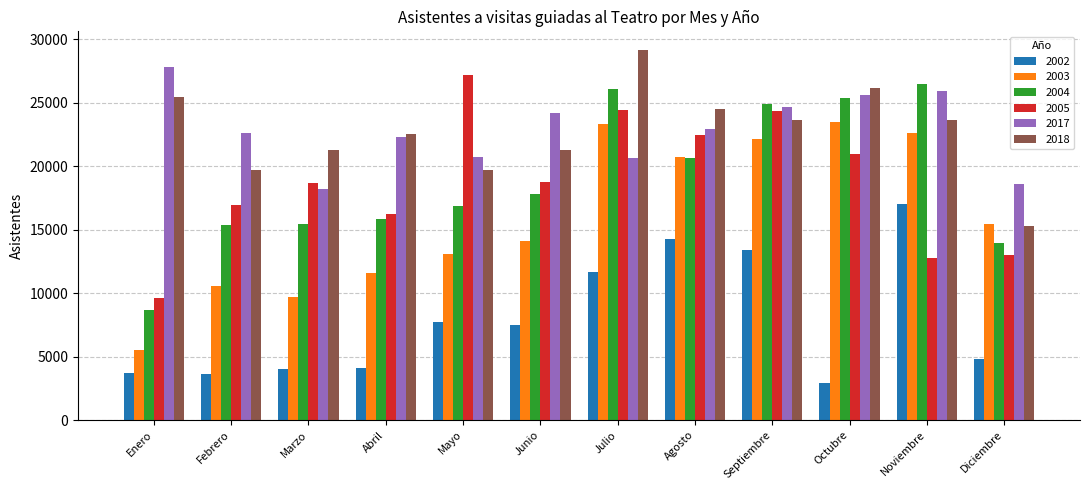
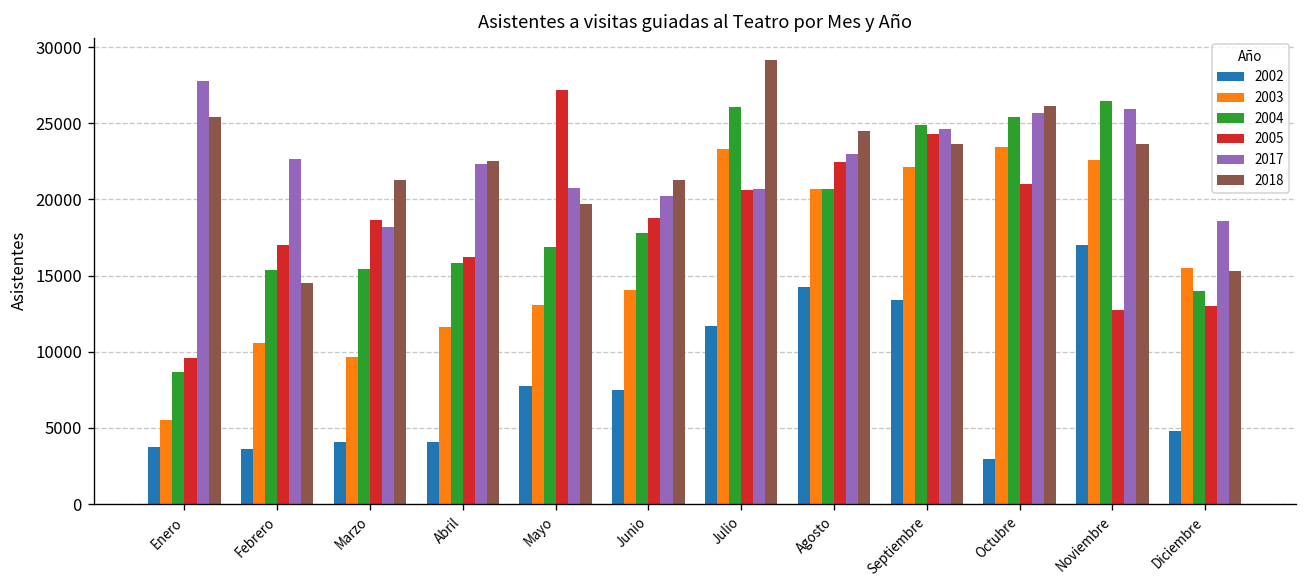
  {
    "2002": {
      "Enero": 3700,
      "Febrero": 3600,
      "Marzo": 4100,
      "Abril": 4100,
      "Mayo": 7800,
      "Junio": 7500,
      "Julio": 11700,
      "Agosto": 14200,
      "Septiembre": 13400,
      "Octubre": 2900,
      "Noviembre": 17000,
      "Diciembre": 4800
    },
    "2003": {
      "Enero": 5500,
      "Febrero": 10600,
      "Marzo": 9700,
      "Abril": 11600,
      "Mayo": 13000,
      "Junio": 14100,
      "Julio": 23300,
      "Agosto": 20700,
      "Septiembre": 22100,
      "Octubre": 23500,
      "Noviembre": 22600,
      "Diciembre": 15500
    },
    "2004": {
      "Enero": 8700,
      "Febrero": 15400,
      "Marzo": 15400,
      "Abril": 15800,
      "Mayo": 16900,
      "Junio": 17800,
      "Julio": 26000,
      "Agosto": 20700,
      "Septiembre": 24900,
      "Octubre": 25400,
      "Noviembre": 26500,
      "Diciembre": 14000
    },
    "2005": {
      "Enero": 9600,
      "Febrero": 17000,
      "Marzo": 18700,
      "Abril": 16200,
      "Mayo": 27200,
      "Junio": 18800,
-     "Julio": 24400,
+     "Julio": 20600,
      "Agosto": 22500,
      "Septiembre": 24300,
      "Octubre": 21000,
      "Noviembre": 12700,
      "Diciembre": 13000
    },
    "2017": {
      "Enero": 27800,
      "Febrero": 22600,
      "Marzo": 18200,
      "Abril": 22300,
      "Mayo": 20700,
-     "Junio": 24200,
+     "Junio": 20200,
      "Julio": 20700,
      "Agosto": 23000,
      "Septiembre": 24600,
      "Octubre": 25600,
      "Noviembre": 25900,
      "Diciembre": 18600
    },
    "2018": {
      "Enero": 25400,
-     "Febrero": 19700,
+     "Febrero": 14500,
      "Marzo": 21200,
      "Abril": 22500,
      "Mayo": 19700,
      "Junio": 21300,
      "Julio": 29200,
      "Agosto": 24500,
      "Septiembre": 23600,
      "Octubre": 26100,
      "Noviembre": 23600,
      "Diciembre": 15300
    }
  }
